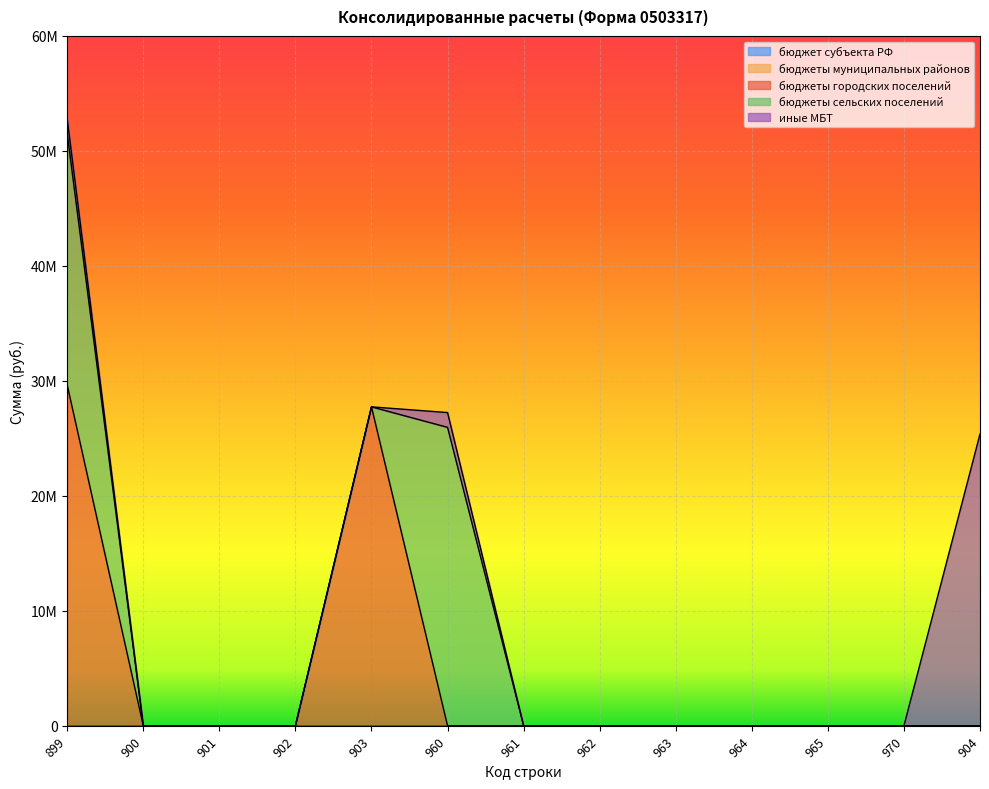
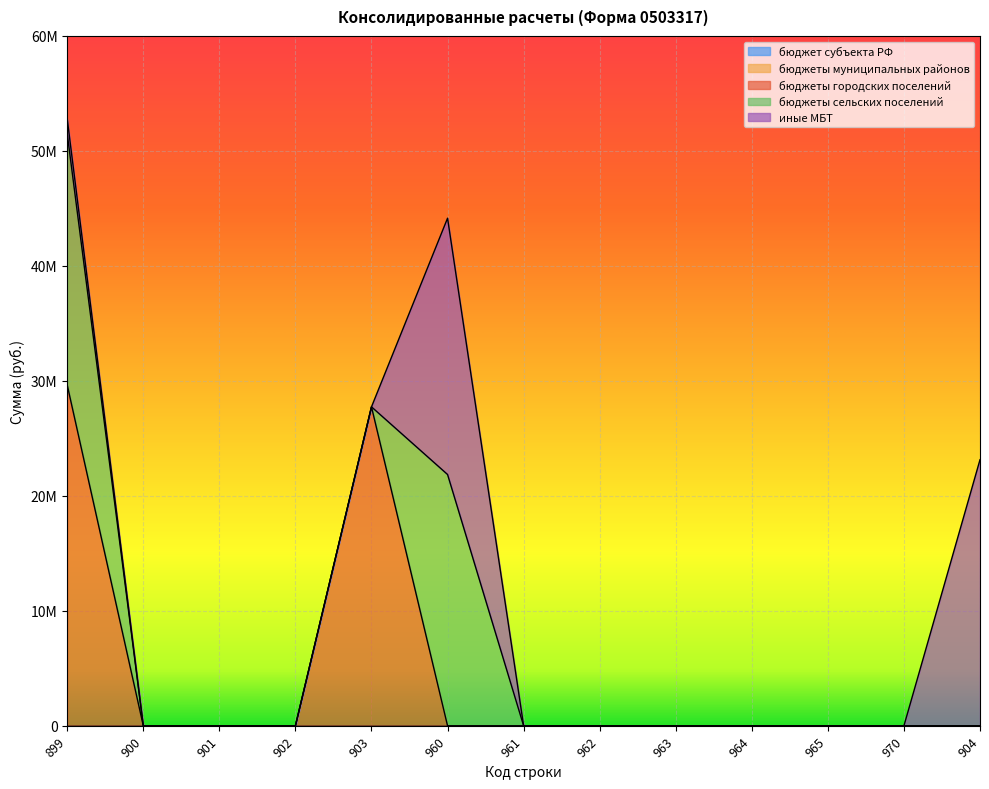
  {
    "бюджеты муниципальных районов": {
      "899": 0,
      "903": 0
    },
    "бюджеты городских поселений": {
      "899": 29600000
    },
    "бюджеты сельских поселений": {
      "899": 21900000,
-     "960": 26000000
+     "960": 21900000
    },
    "иные МБТ": {
      "899": 1300000,
-     "960": 1300000,
-     "904": 25400000
+     "960": 22300000,
+     "904": 23100000
    }
  }
